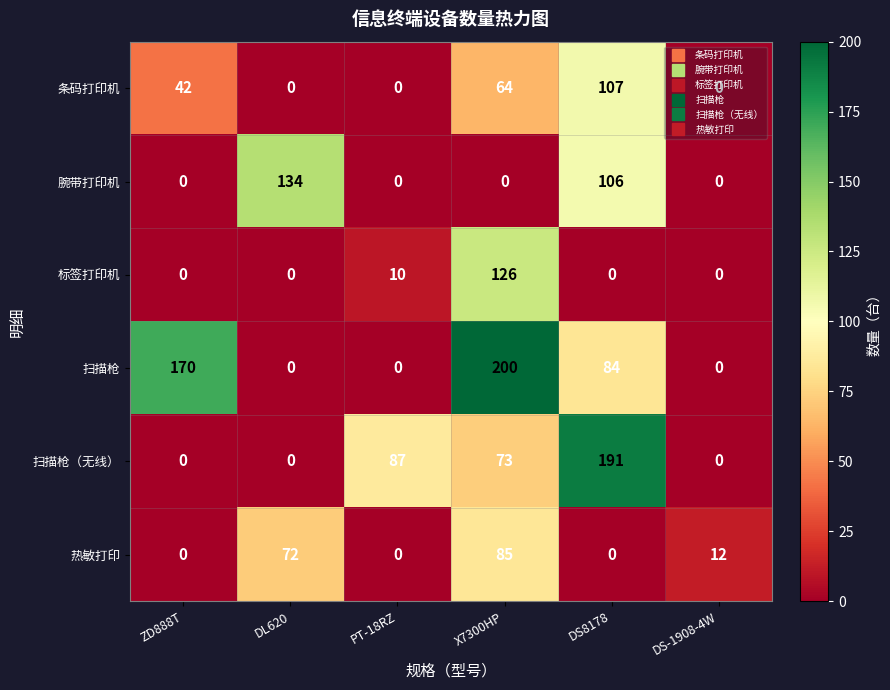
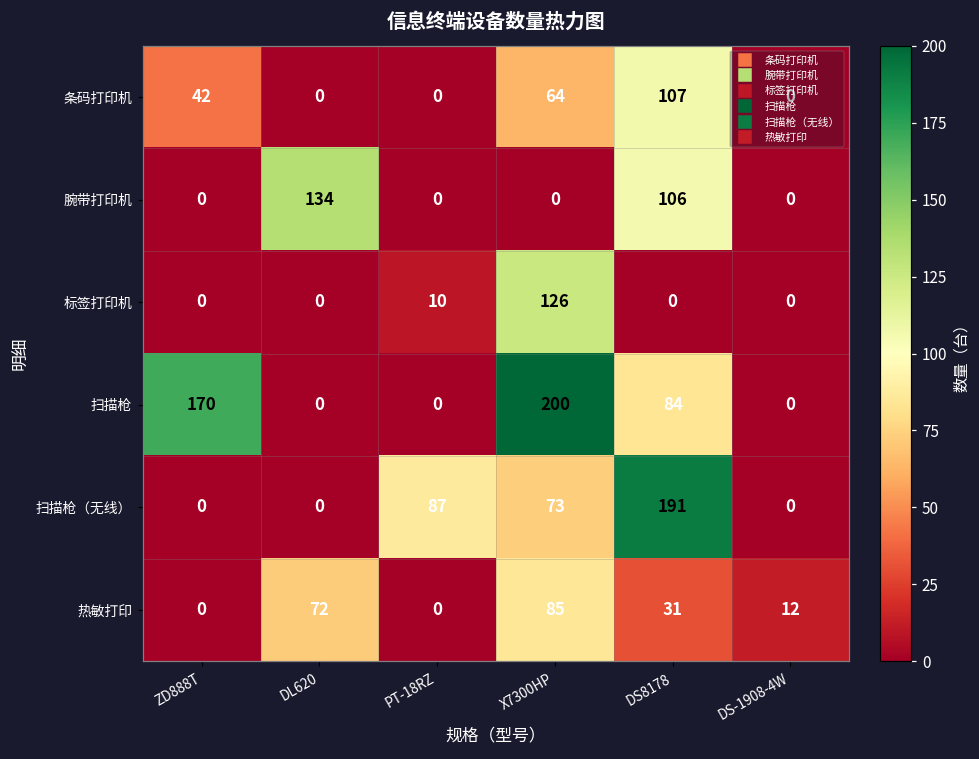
  {
    "条码打印机": {
      "ZD888T": 42,
      "DL620": 0,
      "PT-18RZ": 0,
      "X7300HP": 64,
      "DS8178": 107
    },
    "腕带打印机": {
      "ZD888T": 0,
      "DL620": 134,
      "PT-18RZ": 0,
      "X7300HP": 0,
      "DS8178": 106,
      "DS-1908-4W": 0
    },
    "标签打印机": {
      "ZD888T": 0,
      "DL620": 0,
      "PT-18RZ": 10,
      "X7300HP": 126,
      "DS8178": 0,
      "DS-1908-4W": 0
    },
    "扫描枪": {
      "ZD888T": 170,
      "DL620": 0,
      "PT-18RZ": 0,
      "X7300HP": 200,
      "DS8178": 84,
      "DS-1908-4W": 0
    },
    "扫描枪（无线）": {
      "ZD888T": 0,
      "DL620": 0,
      "PT-18RZ": 87,
      "X7300HP": 73,
      "DS8178": 191,
      "DS-1908-4W": 0
    },
    "热敏打印": {
      "ZD888T": 0,
      "DL620": 72,
      "PT-18RZ": 0,
      "X7300HP": 85,
-     "DS8178": 0,
+     "DS8178": 31,
      "DS-1908-4W": 12
    }
  }
